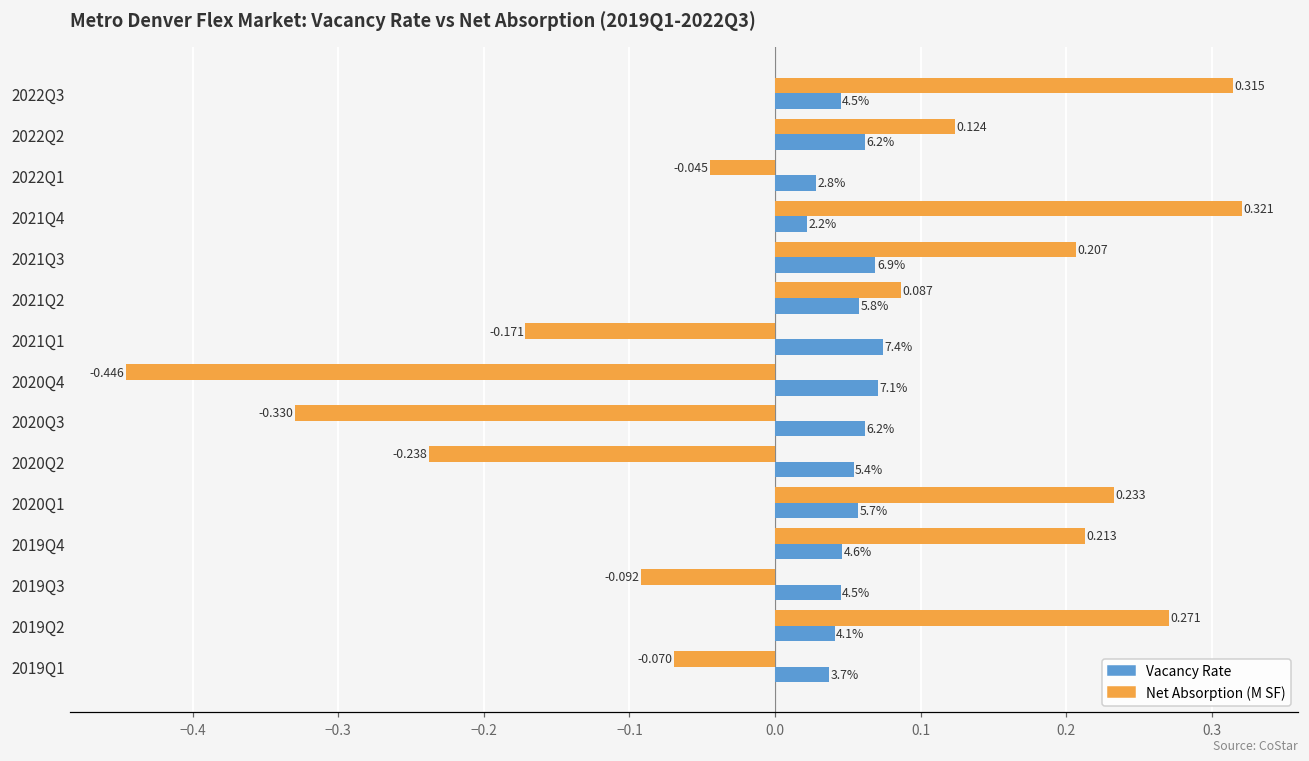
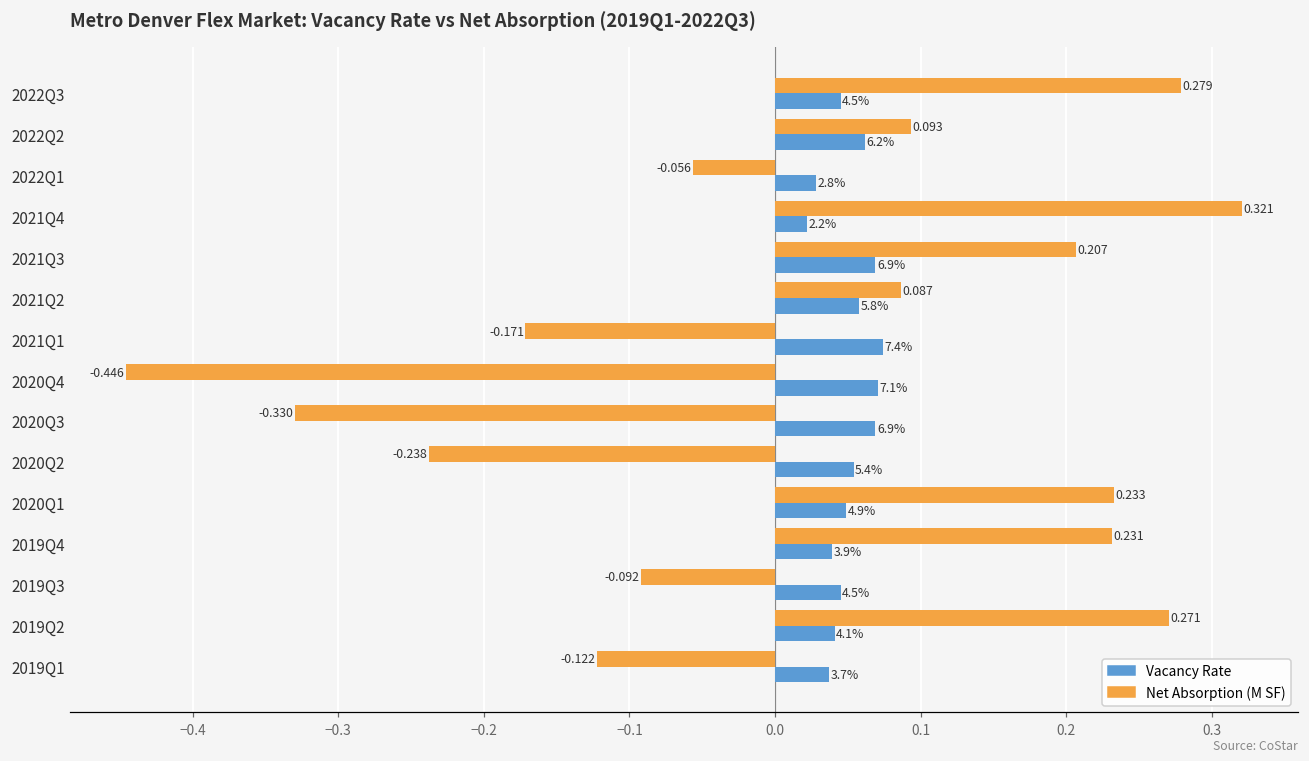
  {
    "Vacancy Rate": {
      "2022Q3": "4.5%",
      "2022Q2": "6.2%",
      "2022Q1": "2.8%",
      "2021Q4": "2.2%",
      "2021Q3": "6.9%",
      "2021Q2": "5.8%",
      "2021Q1": "7.4%",
      "2020Q4": "7.1%",
-     "2020Q3": "6.2%",
+     "2020Q3": "6.9%",
      "2020Q2": "5.4%",
-     "2020Q1": "5.7%",
-     "2019Q4": "4.6%",
+     "2020Q1": "4.9%",
+     "2019Q4": "3.9%",
      "2019Q3": "4.5%",
      "2019Q2": "4.1%",
      "2019Q1": "3.7%"
    },
    "Net Absorption (M SF)": {
-     "2022Q3": "0.315",
-     "2022Q2": "0.124",
-     "2022Q1": "-0.045",
+     "2022Q3": "0.279",
+     "2022Q2": "0.093",
+     "2022Q1": "-0.056",
      "2021Q4": "0.321",
      "2021Q3": "0.207",
      "2021Q2": "0.087",
      "2021Q1": "-0.171",
      "2020Q4": "-0.446",
      "2020Q3": "-0.330",
      "2020Q2": "-0.238",
      "2020Q1": "0.233",
-     "2019Q4": "0.213",
+     "2019Q4": "0.231",
      "2019Q3": "-0.092",
      "2019Q2": "0.271",
-     "2019Q1": "-0.070"
+     "2019Q1": "-0.122"
    }
  }
